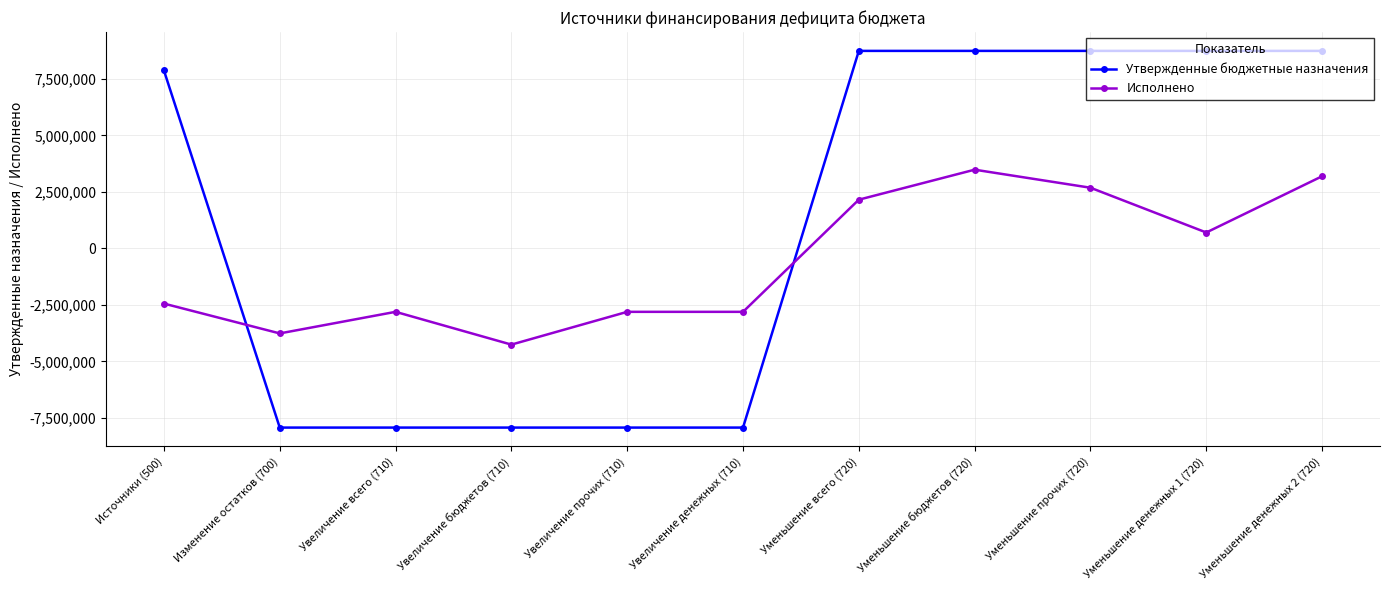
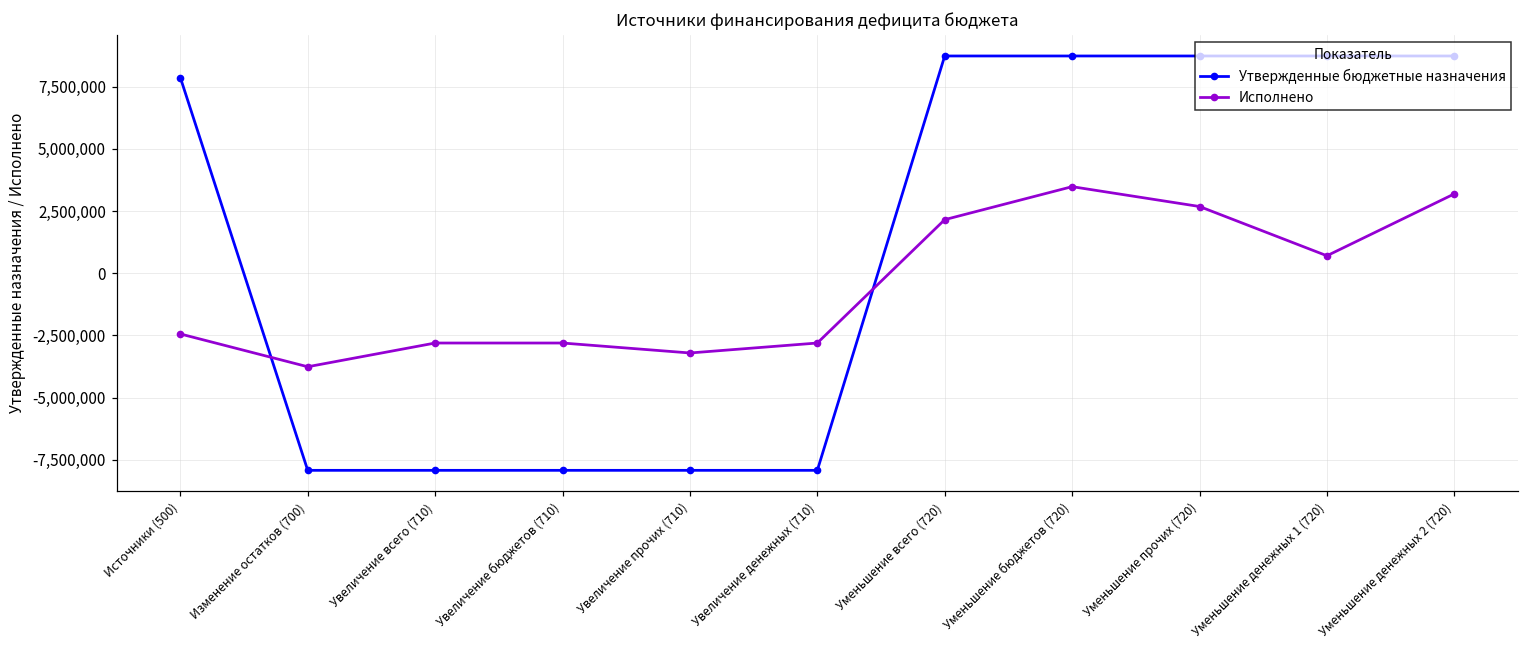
  {
    "Утвержденные бюджетные назначения": {
      "Источники (500)": "7,900,000",
      "Изменение остатков (700)": "-7,900,000",
      "Увеличение всего (710)": "-7,900,000",
      "Увеличение бюджетов (710)": "-7,900,000",
      "Увеличение прочих (710)": "-7,900,000",
      "Увеличение денежных (710)": "-7,900,000",
      "Уменьшение всего (720)": "8,700,000",
      "Уменьшение бюджетов (720)": "8,700,000"
    },
    "Исполнено": {
      "Источники (500)": "-2,400,000",
      "Изменение остатков (700)": "-3,800,000",
      "Увеличение всего (710)": "-2,800,000",
-     "Увеличение бюджетов (710)": "-4,300,000",
-     "Увеличение прочих (710)": "-2,800,000",
+     "Увеличение бюджетов (710)": "-2,800,000",
+     "Увеличение прочих (710)": "-3,200,000",
      "Увеличение денежных (710)": "-2,800,000",
      "Уменьшение всего (720)": "2,200,000",
      "Уменьшение бюджетов (720)": "3,500,000",
      "Уменьшение прочих (720)": "2,700,000",
      "Уменьшение денежных 1 (720)": "700,000",
      "Уменьшение денежных 2 (720)": "3,200,000"
    }
  }
